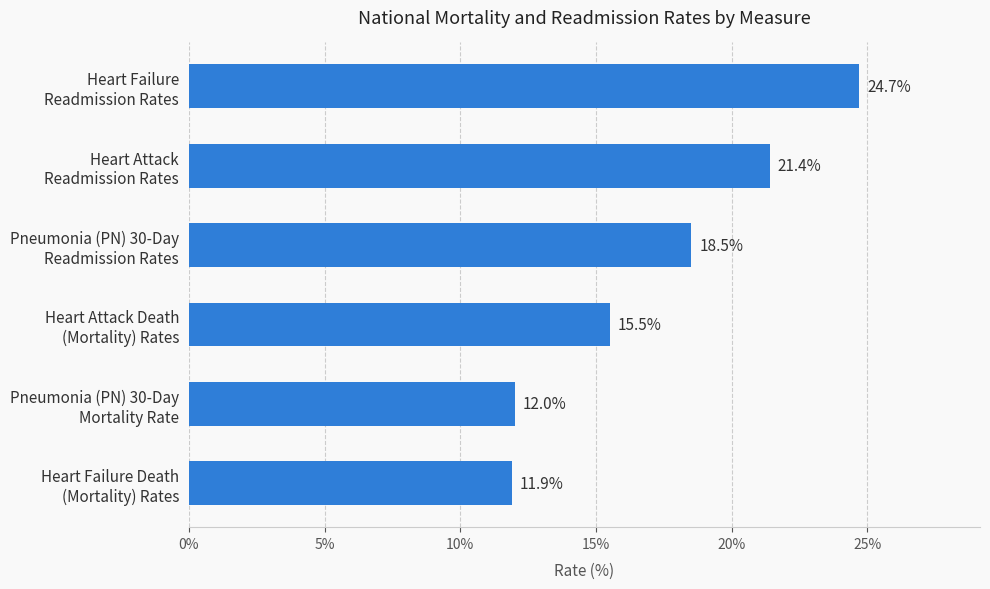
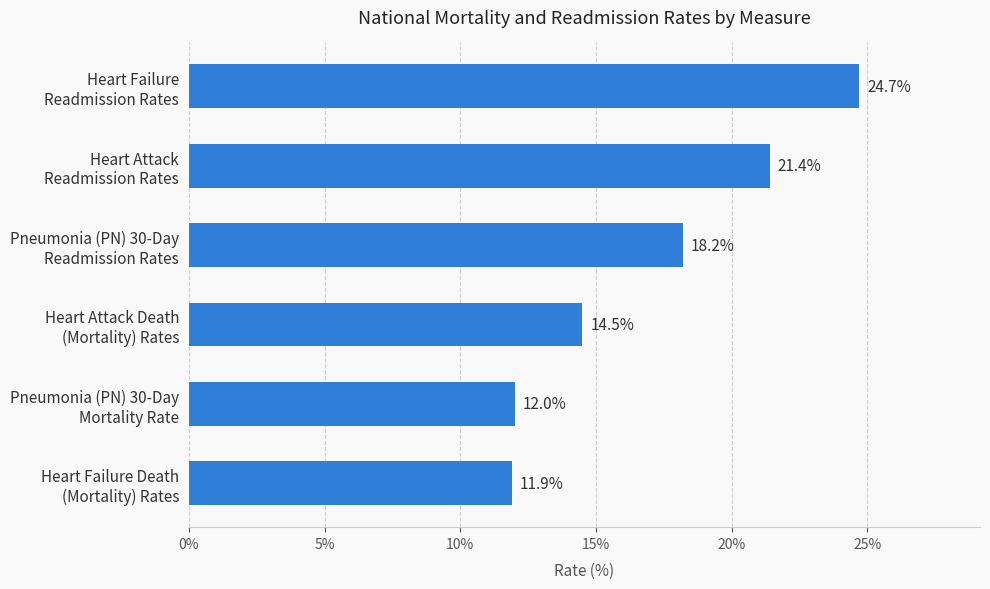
  {
    "Heart Failure Readmission Rates": "24.7%",
    "Heart Attack Readmission Rates": "21.4%",
-   "Pneumonia (PN) 30-Day Readmission Rates": "18.5%",
-   "Heart Attack Death (Mortality) Rates": "15.5%",
+   "Pneumonia (PN) 30-Day Readmission Rates": "18.2%",
+   "Heart Attack Death (Mortality) Rates": "14.5%",
    "Pneumonia (PN) 30-Day Mortality Rate": "12.0%",
    "Heart Failure Death (Mortality) Rates": "11.9%"
  }
